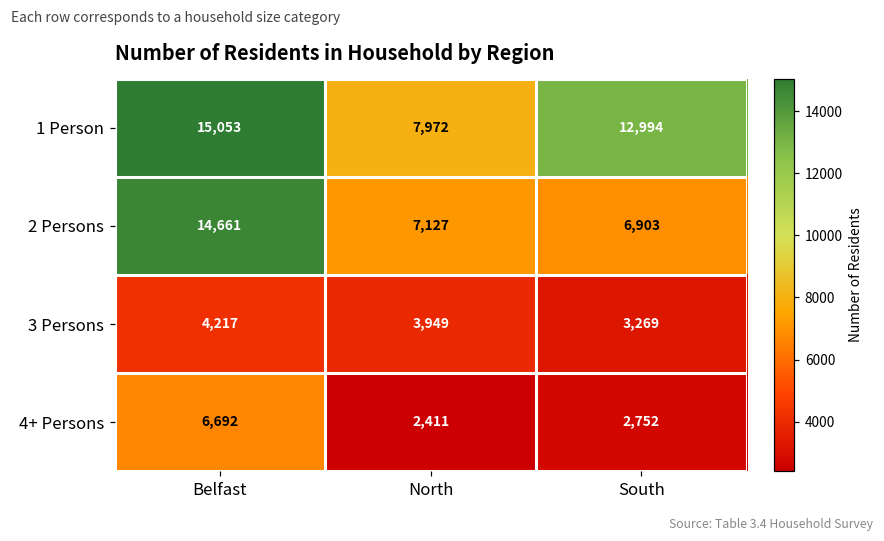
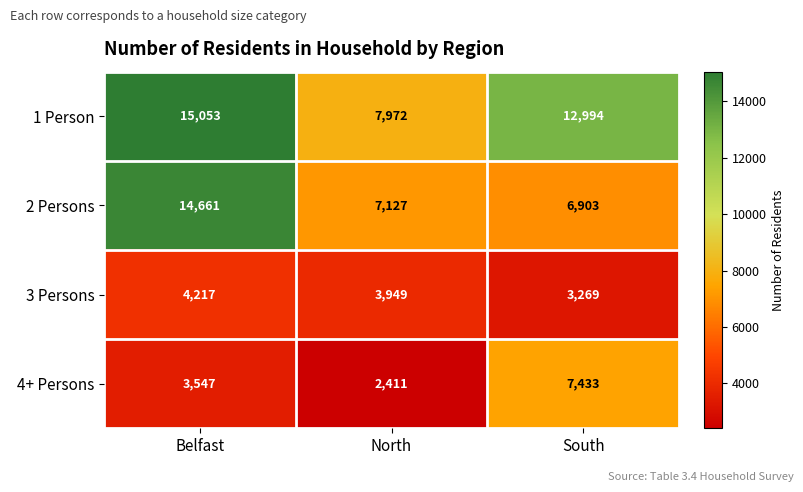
  {
    "1 Person": {
      "Belfast": "15,053",
      "North": "7,972",
      "South": "12,994"
    },
    "2 Persons": {
      "Belfast": "14,661",
      "North": "7,127",
      "South": "6,903"
    },
    "3 Persons": {
      "Belfast": "4,217",
      "North": "3,949",
      "South": "3,269"
    },
    "4+ Persons": {
-     "Belfast": "6,692",
+     "Belfast": "3,547",
      "North": "2,411",
-     "South": "2,752"
+     "South": "7,433"
    }
  }
